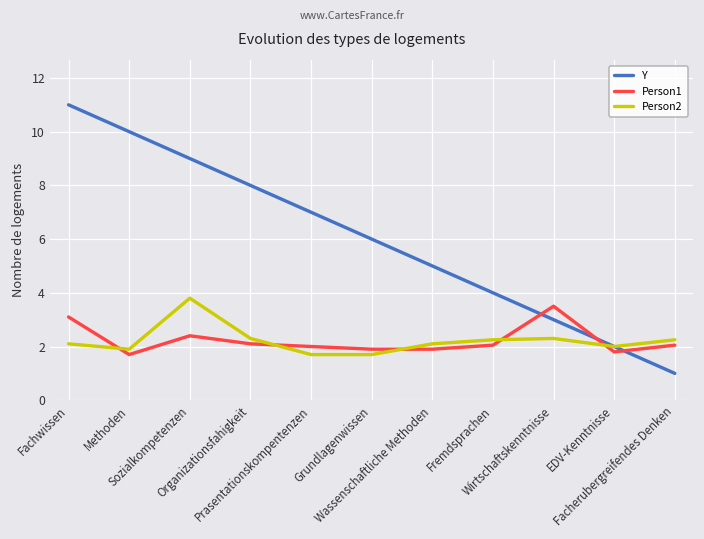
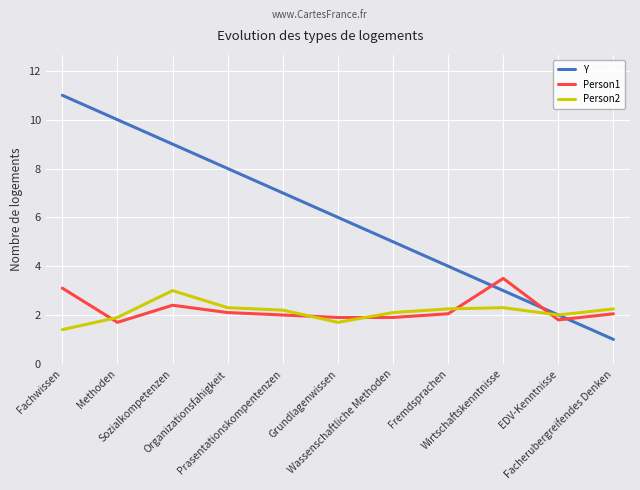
  {
    "Y": {
      "Fachwissen": 11.0,
      "Methoden": 10.0,
      "Sozialkompetenzen": 9.0,
      "Organizationsfahigkeit": 8.0,
      "Prasentationskompentenzen": 7.0,
      "Grundlagenwissen": 6.0,
      "Wassenschaftliche Methoden": 5.0,
      "Fremdsprachen": 4.0,
      "Wirtschaftskenntnisse": 3.0,
      "Facherubergreifendes Denken": 1.0
    },
    "Person1": {
      "Fachwissen": 3.1,
      "Methoden": 1.7,
      "Sozialkompetenzen": 2.4,
      "Organizationsfahigkeit": 2.1,
      "Prasentationskompentenzen": 2.0,
      "Grundlagenwissen": 1.9,
      "Wassenschaftliche Methoden": 1.9,
      "Fremdsprachen": 2.1,
      "Wirtschaftskenntnisse": 3.5,
      "EDV-Kenntnisse": 1.8,
      "Facherubergreifendes Denken": 2.1
    },
    "Person2": {
-     "Fachwissen": 2.1,
+     "Fachwissen": 1.4,
      "Methoden": 1.9,
-     "Sozialkompetenzen": 3.8,
+     "Sozialkompetenzen": 3.0,
      "Organizationsfahigkeit": 2.3,
-     "Prasentationskompentenzen": 1.7,
+     "Prasentationskompentenzen": 2.2,
      "Grundlagenwissen": 1.7,
      "Wassenschaftliche Methoden": 2.1,
      "Fremdsprachen": 2.3,
      "Wirtschaftskenntnisse": 2.3,
      "Facherubergreifendes Denken": 2.3
    }
  }
